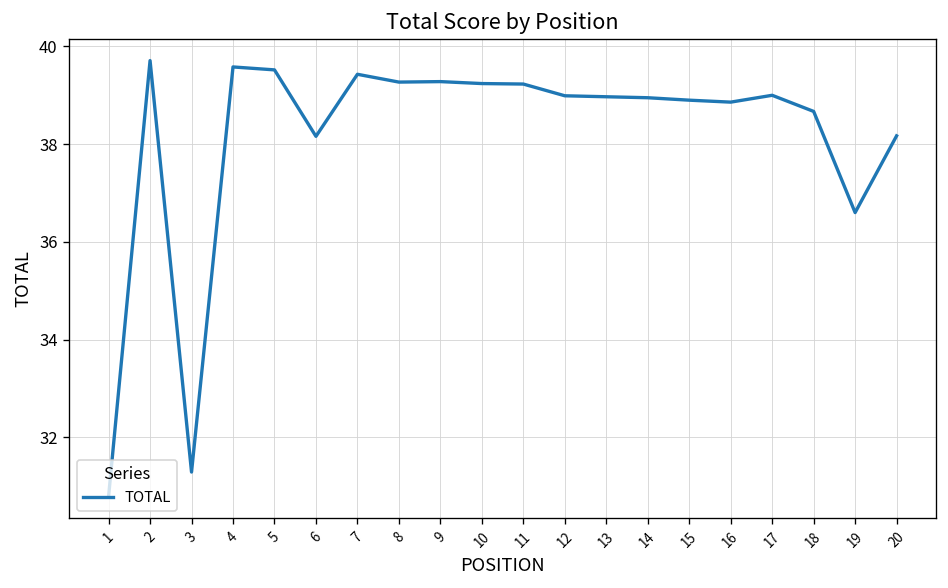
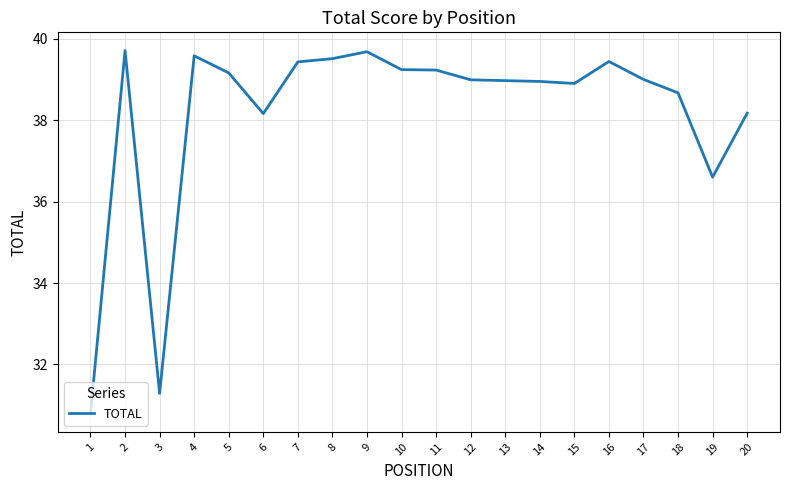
  {
    "2": 39.7,
    "3": 31.3,
    "4": 39.6,
-   "5": 39.5,
+   "5": 39.2,
    "6": 38.2,
    "7": 39.4,
-   "8": 39.3,
-   "9": 39.3,
+   "8": 39.5,
+   "9": 39.7,
    "10": 39.2,
    "11": 39.2,
    "12": 39.0,
    "13": 39.0,
    "14": 39.0,
    "15": 38.9,
-   "16": 38.9,
+   "16": 39.4,
    "17": 39.0,
    "18": 38.7,
    "19": 36.6,
    "20": 38.2
  }
